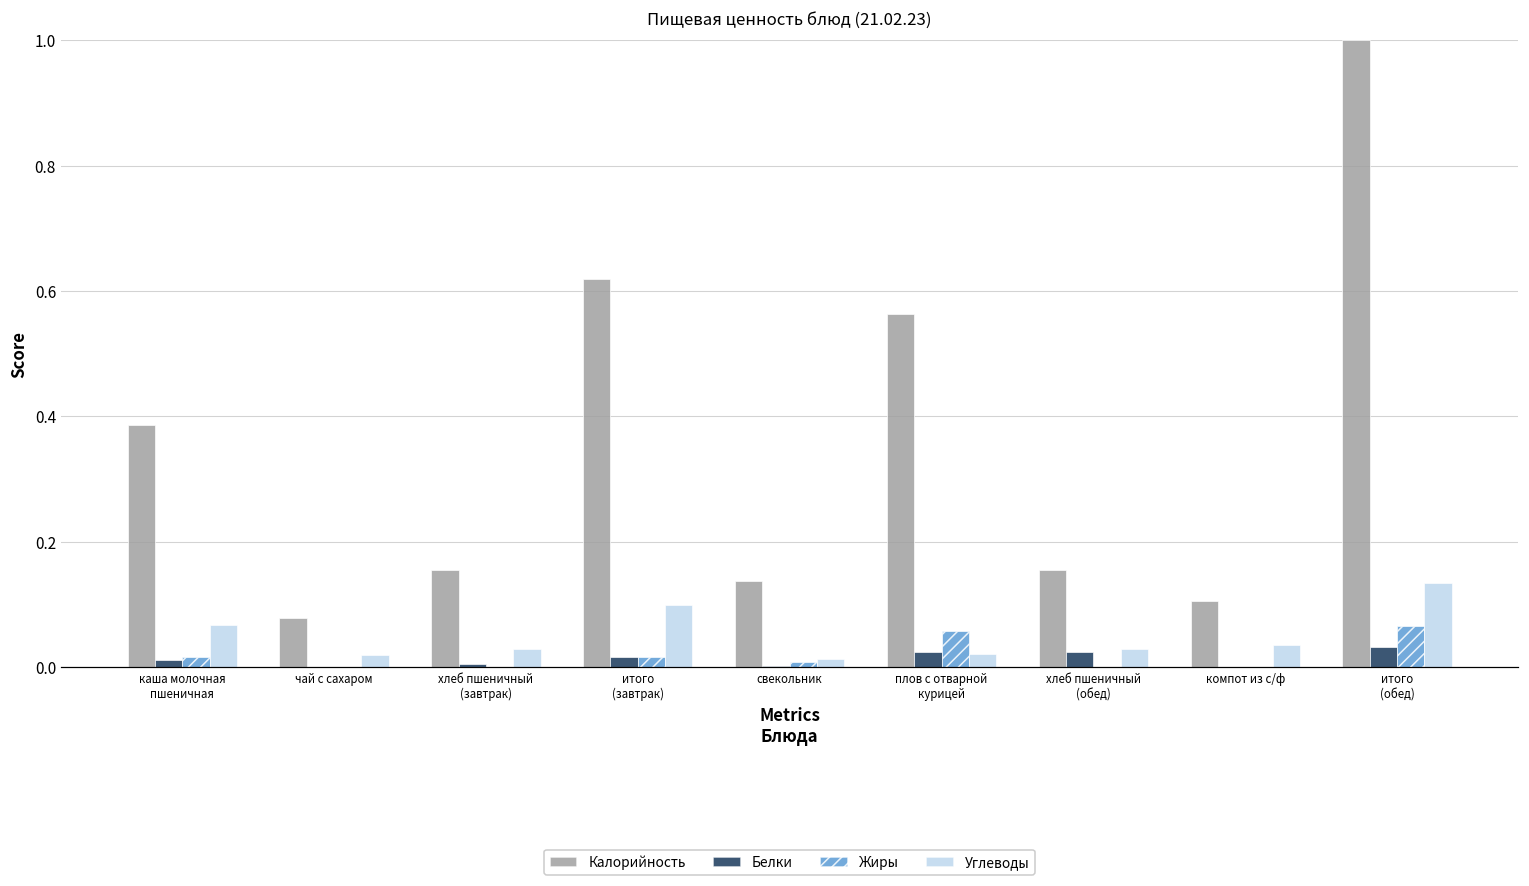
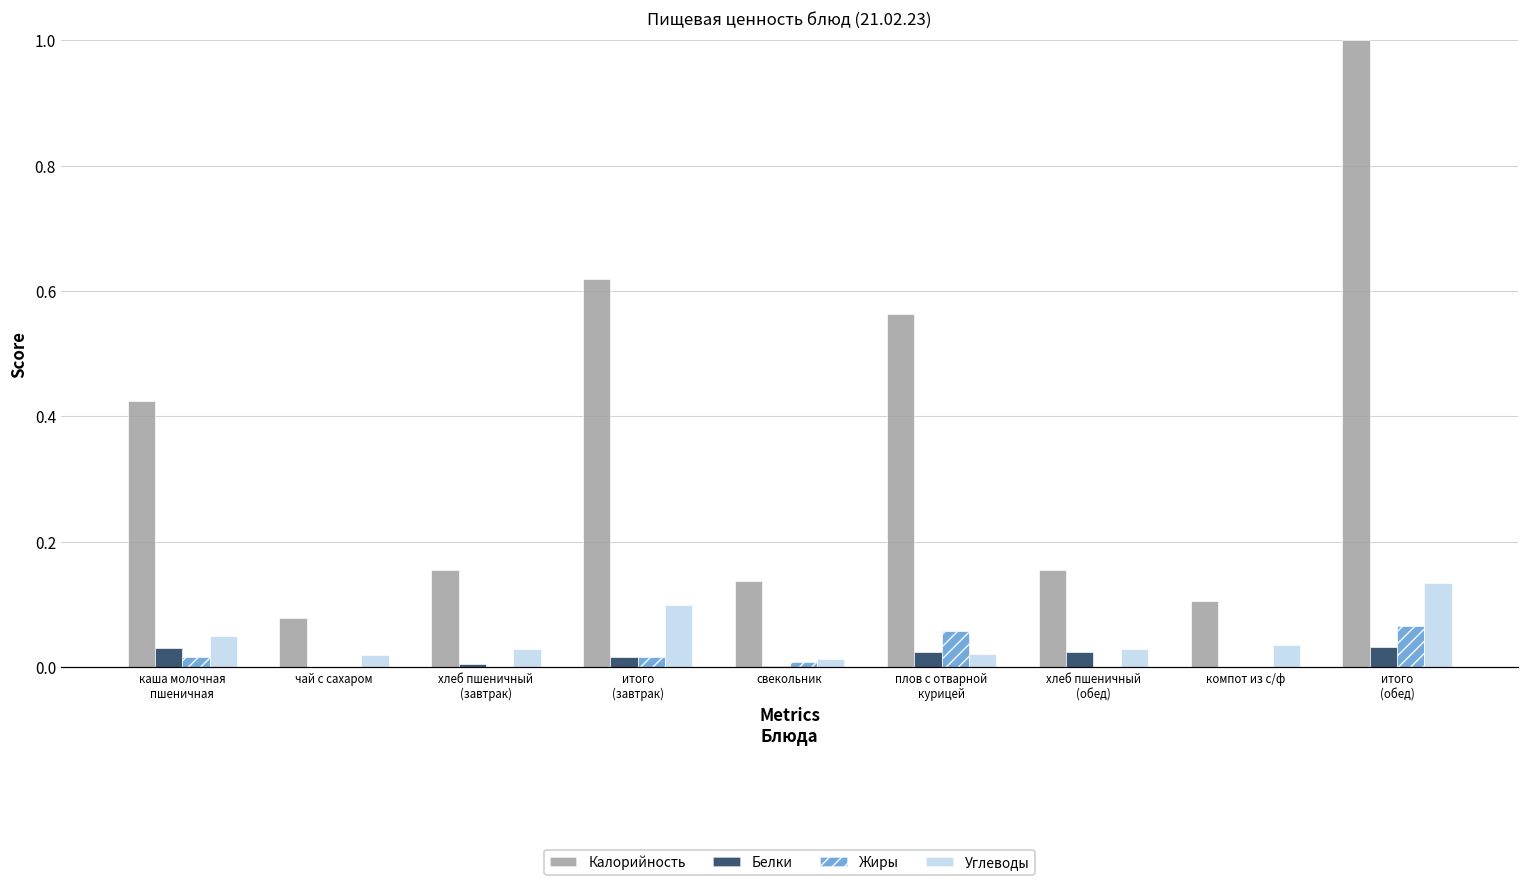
  {
    "Калорийность": {
-     "каша молочная пшеничная": 0.39,
+     "каша молочная пшеничная": 0.42,
      "чай с сахаром": 0.08,
      "хлеб пшеничный (завтрак)": 0.15,
      "итого (завтрак)": 0.62,
      "свекольник": 0.14,
      "плов с отварной курицей": 0.56,
      "хлеб пшеничный (обед)": 0.15,
      "компот из с/ф": 0.11,
      "итого (обед)": 1.00
    },
    "Белки": {
-     "каша молочная пшеничная": 0.01,
+     "каша молочная пшеничная": 0.03,
      "хлеб пшеничный (завтрак)": 0.00,
      "итого (завтрак)": 0.02,
      "плов с отварной курицей": 0.02,
      "хлеб пшеничный (обед)": 0.03,
      "итого (обед)": 0.03
    },
    "Жиры": {
      "каша молочная пшеничная": 0.02,
      "чай с сахаром": 0.00,
      "итого (завтрак)": 0.02,
      "свекольник": 0.01,
      "плов с отварной курицей": 0.06,
      "компот из с/ф": 0.00,
      "итого (обед)": 0.07
    },
    "Углеводы": {
-     "каша молочная пшеничная": 0.07,
+     "каша молочная пшеничная": 0.05,
      "чай с сахаром": 0.02,
      "хлеб пшеничный (завтрак)": 0.03,
      "итого (завтрак)": 0.10,
      "свекольник": 0.01,
      "плов с отварной курицей": 0.02,
      "хлеб пшеничный (обед)": 0.03,
      "компот из с/ф": 0.04,
      "итого (обед)": 0.13
    }
  }
